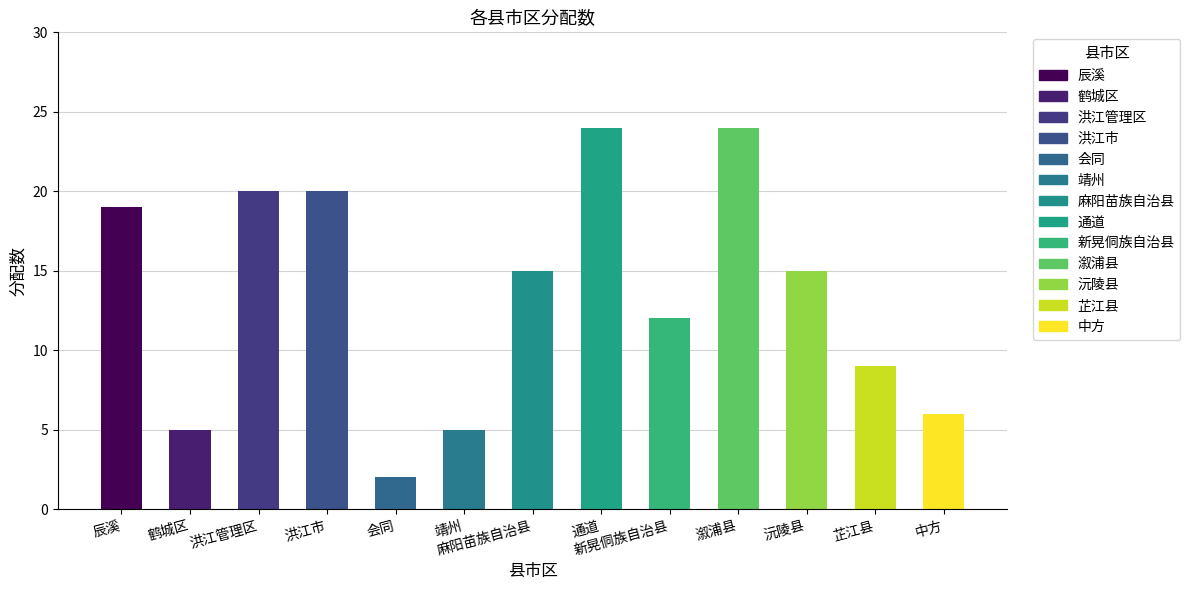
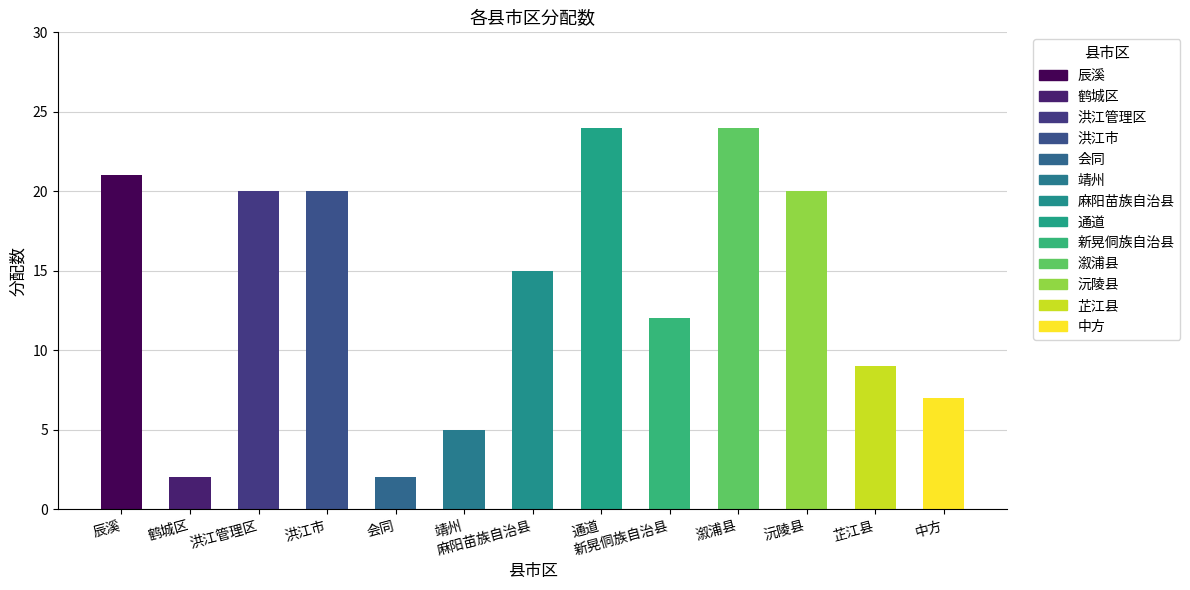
  {
-   "辰溪": 19,
-   "鹤城区": 5,
+   "辰溪": 21,
+   "鹤城区": 2,
    "洪江管理区": 20,
    "洪江市": 20,
    "会同": 2,
    "靖州": 5,
    "麻阳苗族自治县": 15,
    "通道": 24,
    "新晃侗族自治县": 12,
    "溆浦县": 24,
-   "沅陵县": 15,
+   "沅陵县": 20,
    "芷江县": 9,
-   "中方": 6
+   "中方": 7
  }
